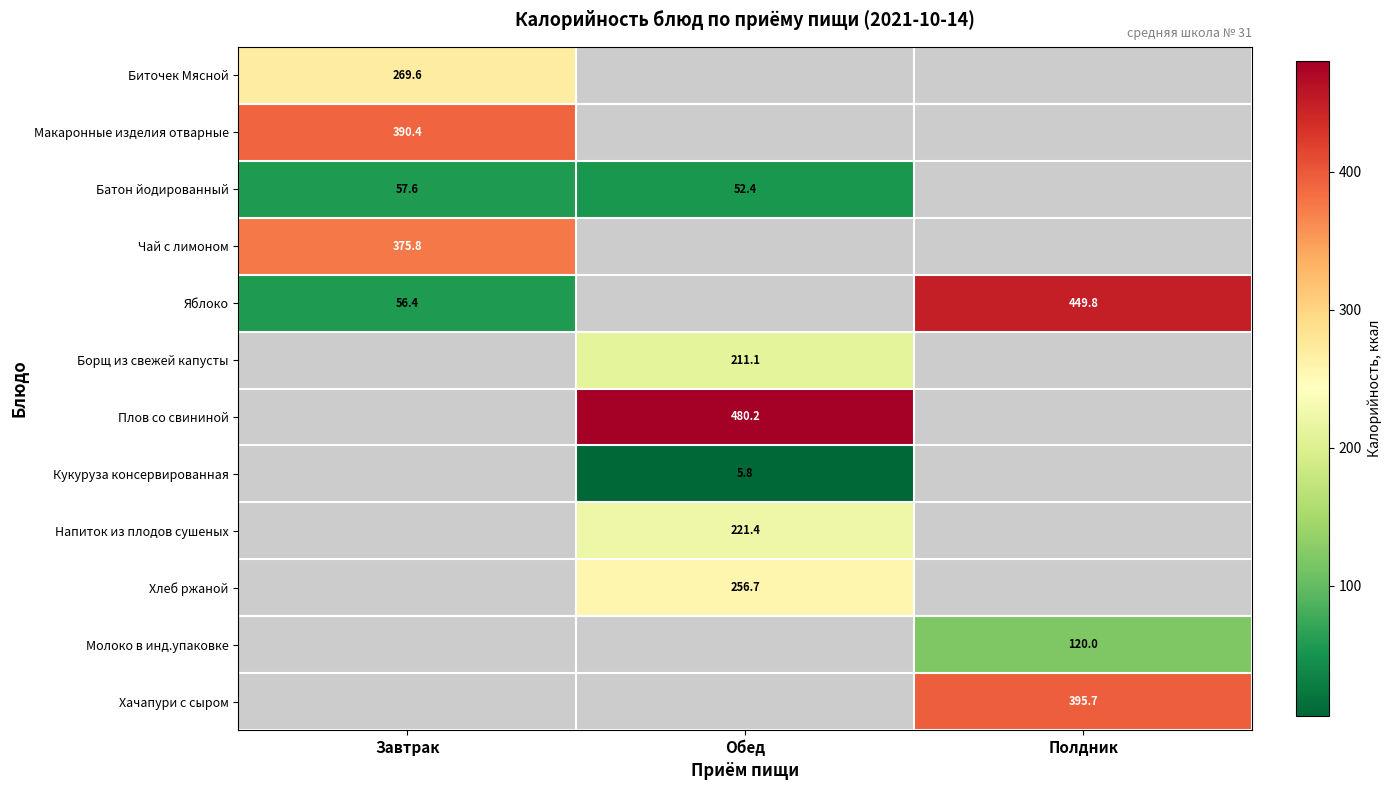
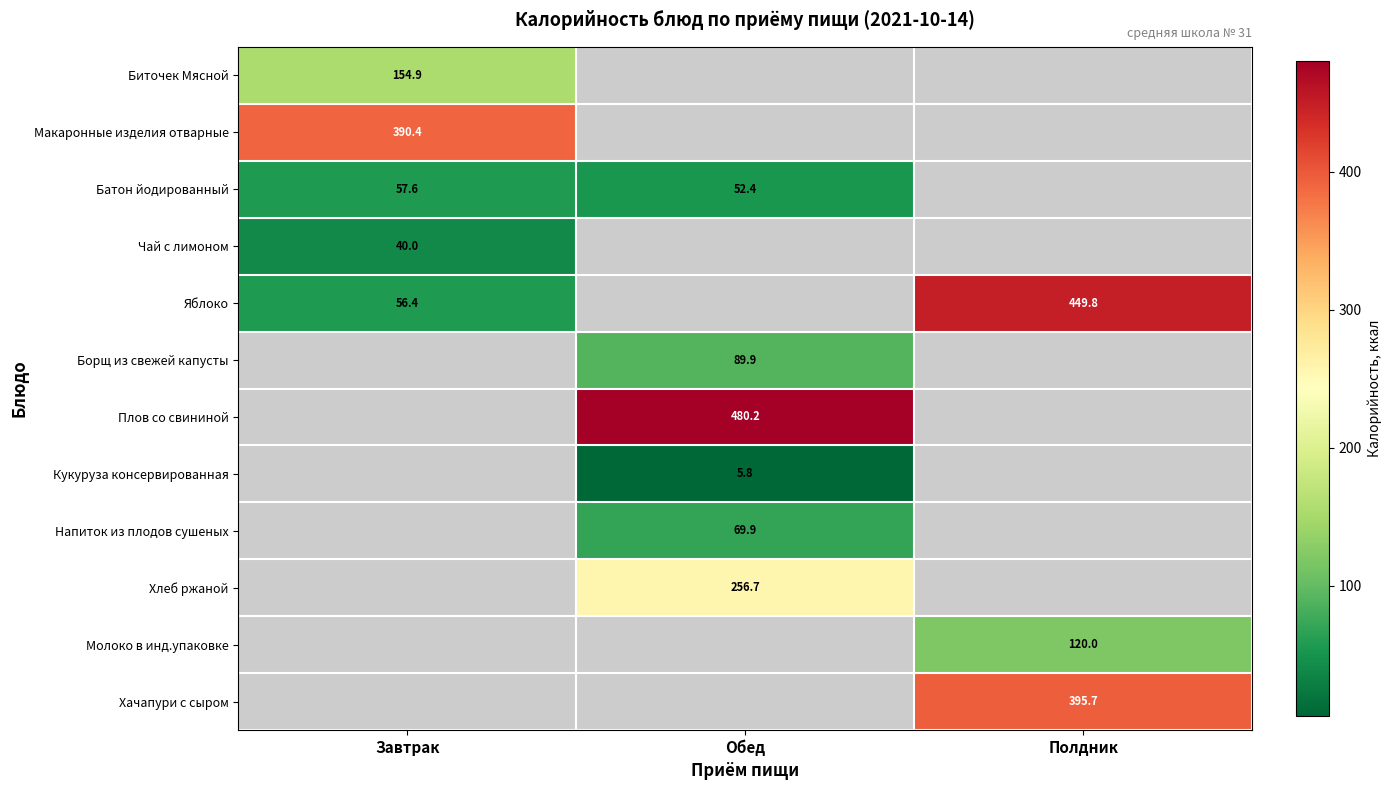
  {
    "Биточек Мясной": {
-     "Завтрак": 269.6
+     "Завтрак": 154.9
    },
    "Макаронные изделия отварные": {
      "Завтрак": 390.4
    },
    "Батон йодированный": {
      "Завтрак": 57.6,
      "Обед": 52.4
    },
    "Чай с лимоном": {
-     "Завтрак": 375.8
+     "Завтрак": 40.0
    },
    "Яблоко": {
      "Завтрак": 56.4,
      "Полдник": 449.8
    },
    "Борщ из свежей капусты": {
-     "Обед": 211.1
+     "Обед": 89.9
    },
    "Плов со свининой": {
      "Обед": 480.2
    },
    "Кукуруза консервированная": {
      "Обед": 5.8
    },
    "Напиток из плодов сушеных": {
-     "Обед": 221.4
+     "Обед": 69.9
    },
    "Хлеб ржаной": {
      "Обед": 256.7
    },
    "Молоко в инд.упаковке": {
      "Полдник": 120.0
    },
    "Хачапури с сыром": {
      "Полдник": 395.7
    }
  }
